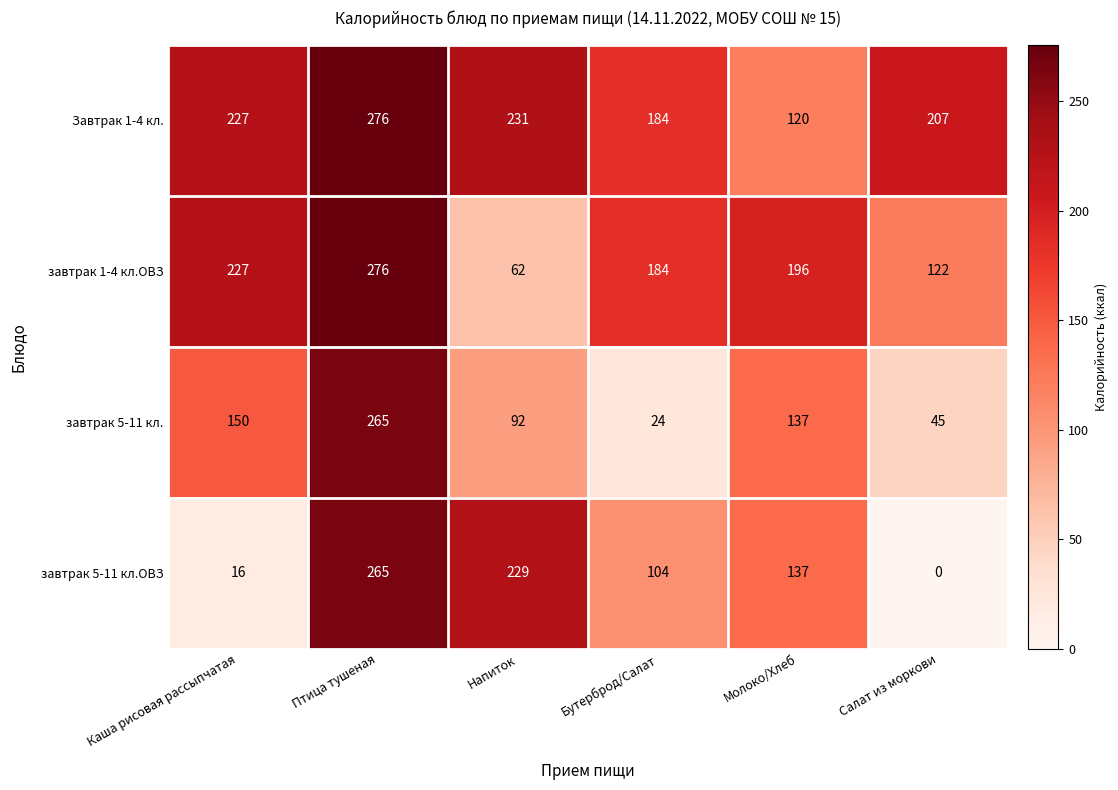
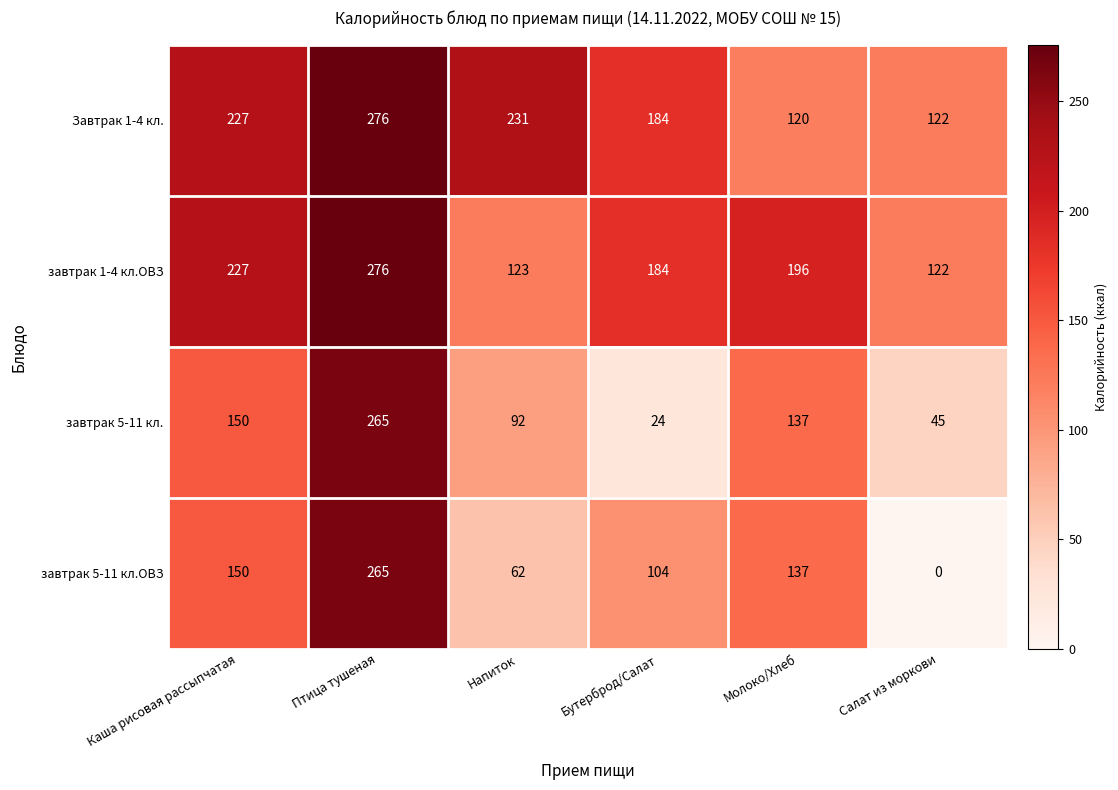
  {
    "Завтрак 1-4 кл.": {
      "Каша рисовая рассыпчатая": 227,
      "Птица тушеная": 276,
      "Напиток": 231,
      "Бутерброд/Салат": 184,
      "Молоко/Хлеб": 120,
-     "Салат из моркови": 207
+     "Салат из моркови": 122
    },
    "завтрак 1-4 кл.ОВЗ": {
      "Каша рисовая рассыпчатая": 227,
      "Птица тушеная": 276,
-     "Напиток": 62,
+     "Напиток": 123,
      "Бутерброд/Салат": 184,
      "Молоко/Хлеб": 196,
      "Салат из моркови": 122
    },
    "завтрак 5-11 кл.": {
      "Каша рисовая рассыпчатая": 150,
      "Птица тушеная": 265,
      "Напиток": 92,
      "Бутерброд/Салат": 24,
      "Молоко/Хлеб": 137,
      "Салат из моркови": 45
    },
    "завтрак 5-11 кл.ОВЗ": {
-     "Каша рисовая рассыпчатая": 16,
+     "Каша рисовая рассыпчатая": 150,
      "Птица тушеная": 265,
-     "Напиток": 229,
+     "Напиток": 62,
      "Бутерброд/Салат": 104,
      "Молоко/Хлеб": 137,
      "Салат из моркови": 0
    }
  }
